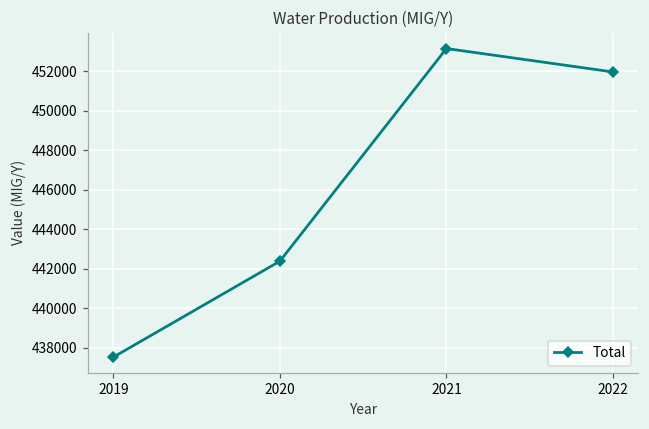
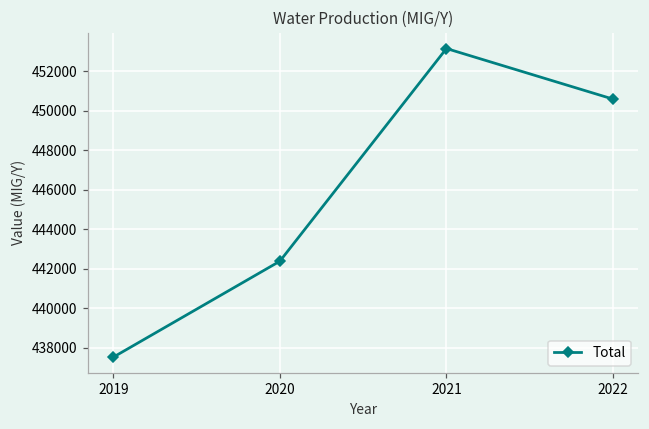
  {
    "2019": 437500,
    "2020": 442400,
    "2021": 453200,
-   "2022": 452000
+   "2022": 450600
  }
